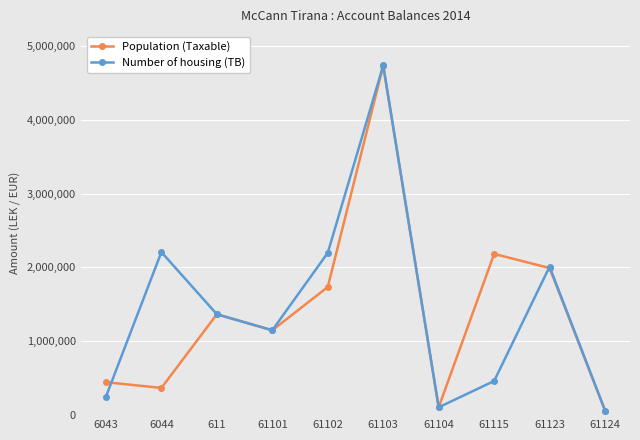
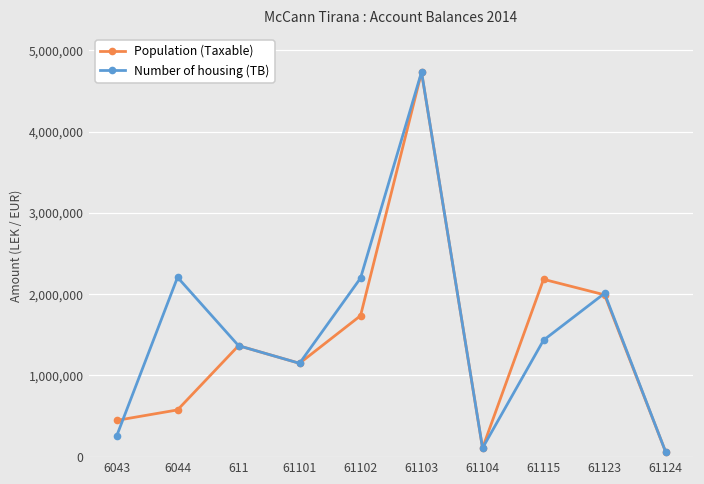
  {
    "Population (Taxable)": {
      "6043": "400,000",
-     "6044": "400,000",
+     "6044": "600,000",
      "61102": "1,700,000",
      "61115": "2,200,000"
    },
    "Number of housing (TB)": {
      "6043": "300,000",
      "6044": "2,200,000",
      "61102": "2,200,000",
-     "61115": "500,000"
+     "61115": "1,400,000"
    }
  }
